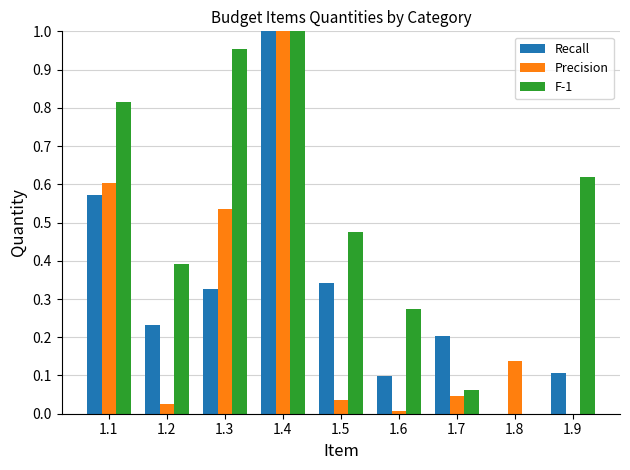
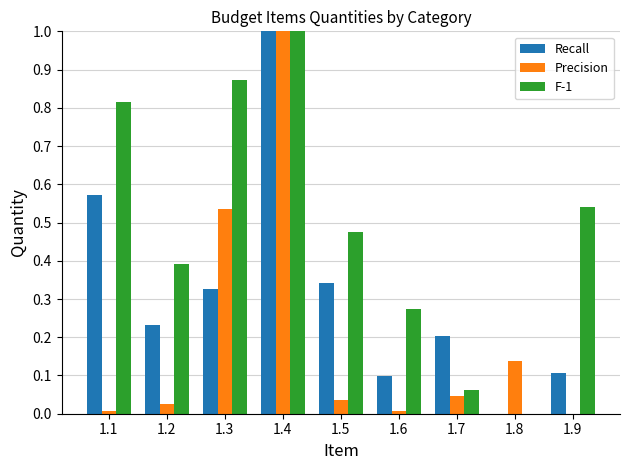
  {
    "Recall": {
      "1.1": 0.57,
      "1.2": 0.23,
      "1.3": 0.33,
      "1.4": 1.00,
      "1.5": 0.34,
      "1.6": 0.10,
      "1.7": 0.20,
      "1.8": 0.00,
      "1.9": 0.11
    },
    "Precision": {
-     "1.1": 0.60,
+     "1.1": 0.01,
      "1.2": 0.02,
      "1.3": 0.53,
      "1.4": 1.00,
      "1.5": 0.04,
      "1.6": 0.01,
      "1.7": 0.05,
      "1.8": 0.14,
      "1.9": 0.00
    },
    "F-1": {
      "1.1": 0.82,
      "1.2": 0.39,
-     "1.3": 0.96,
+     "1.3": 0.87,
      "1.4": 1.00,
      "1.5": 0.47,
      "1.6": 0.27,
      "1.7": 0.06,
      "1.8": 0.00,
-     "1.9": 0.62
+     "1.9": 0.54
    }
  }
